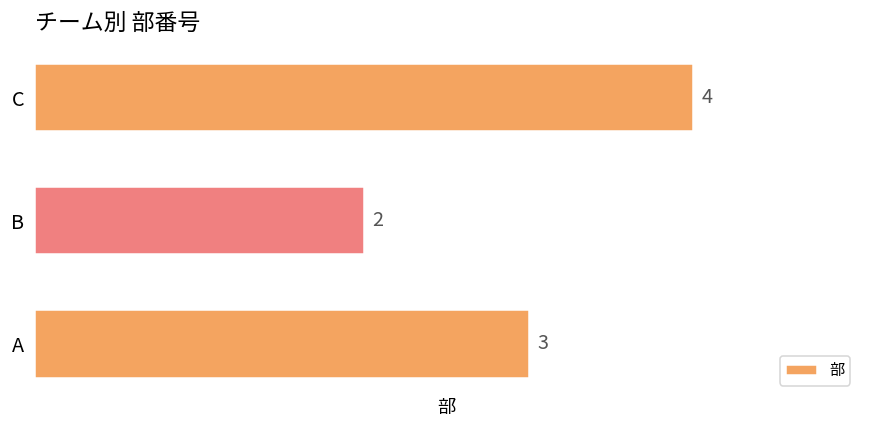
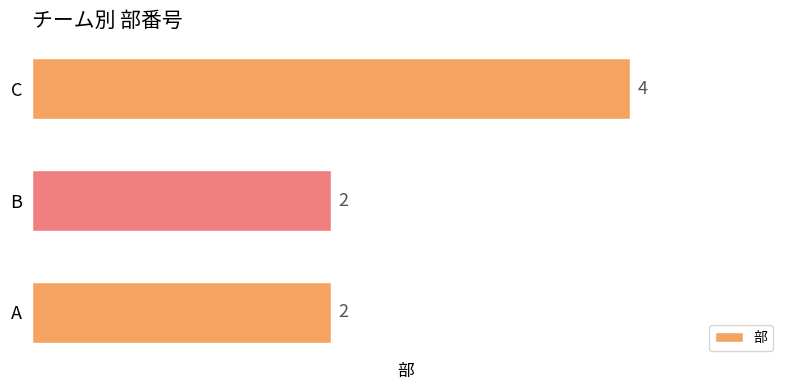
  {
    "C": 4,
    "B": 2,
-   "A": 3
+   "A": 2
  }
